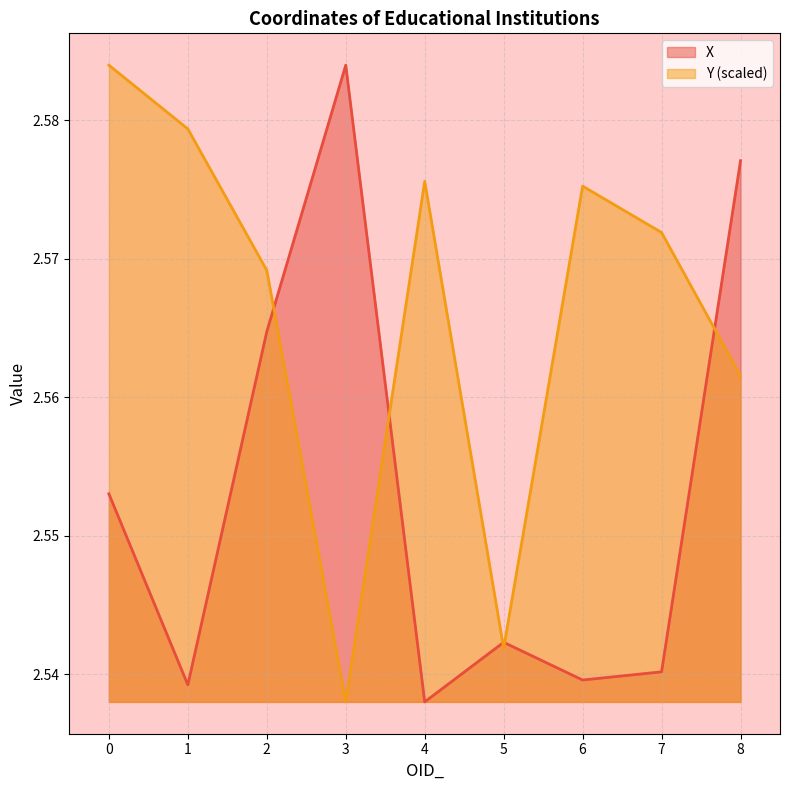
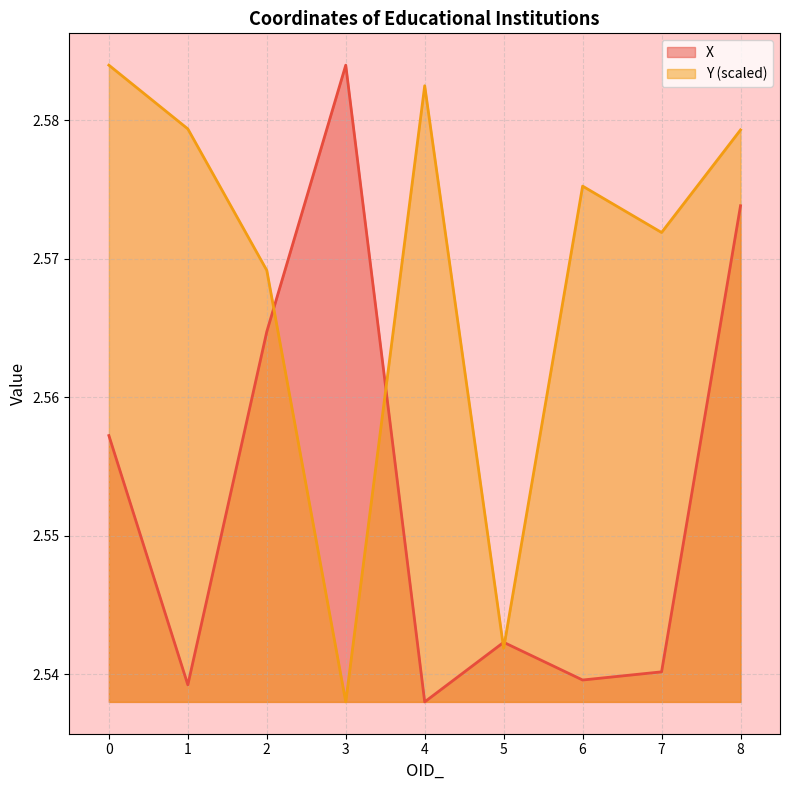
  {
    "X": {
-     "0": 2.5530,
+     "0": 2.5572,
      "1": 2.5392,
      "2": 2.5647,
      "3": 2.5840,
      "4": 2.5380,
      "5": 2.5423,
      "6": 2.5396,
      "7": 2.5402,
-     "8": 2.5771
+     "8": 2.5738
    },
    "Y (scaled)": {
      "0": 2.5840,
      "1": 2.5794,
      "2": 2.5692,
      "3": 2.5380,
-     "4": 2.5756,
+     "4": 2.5825,
      "5": 2.5419,
      "6": 2.5752,
      "7": 2.5719,
-     "8": 2.5615
+     "8": 2.5793
    }
  }
